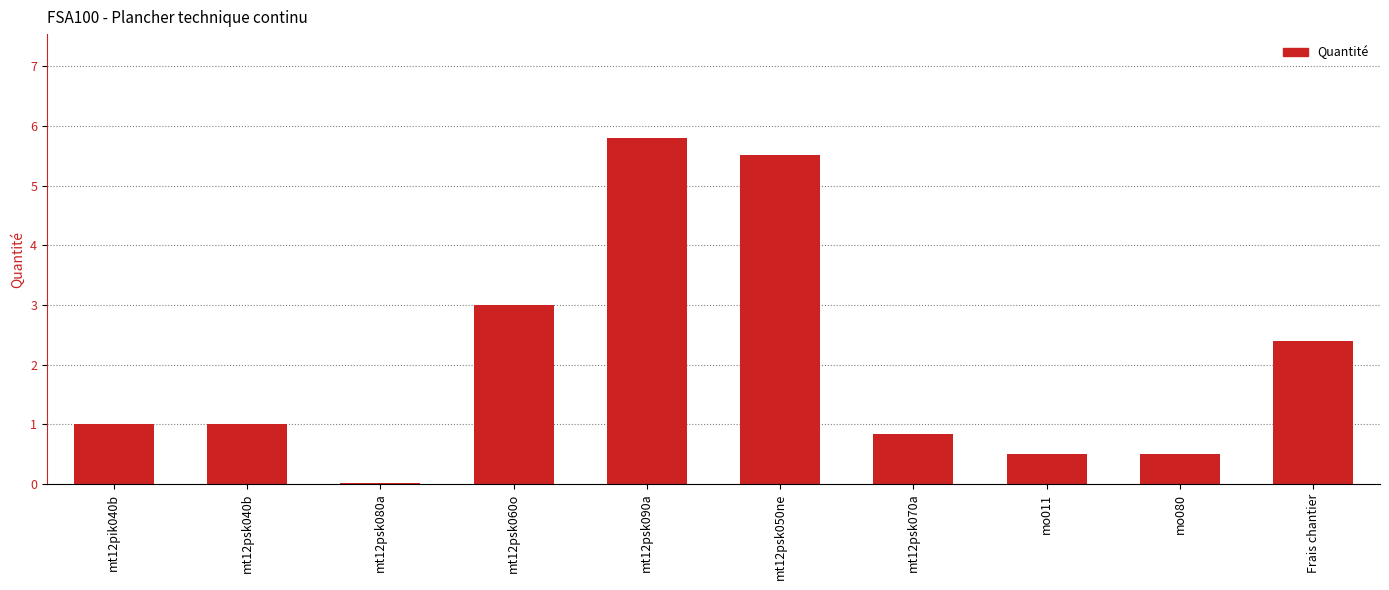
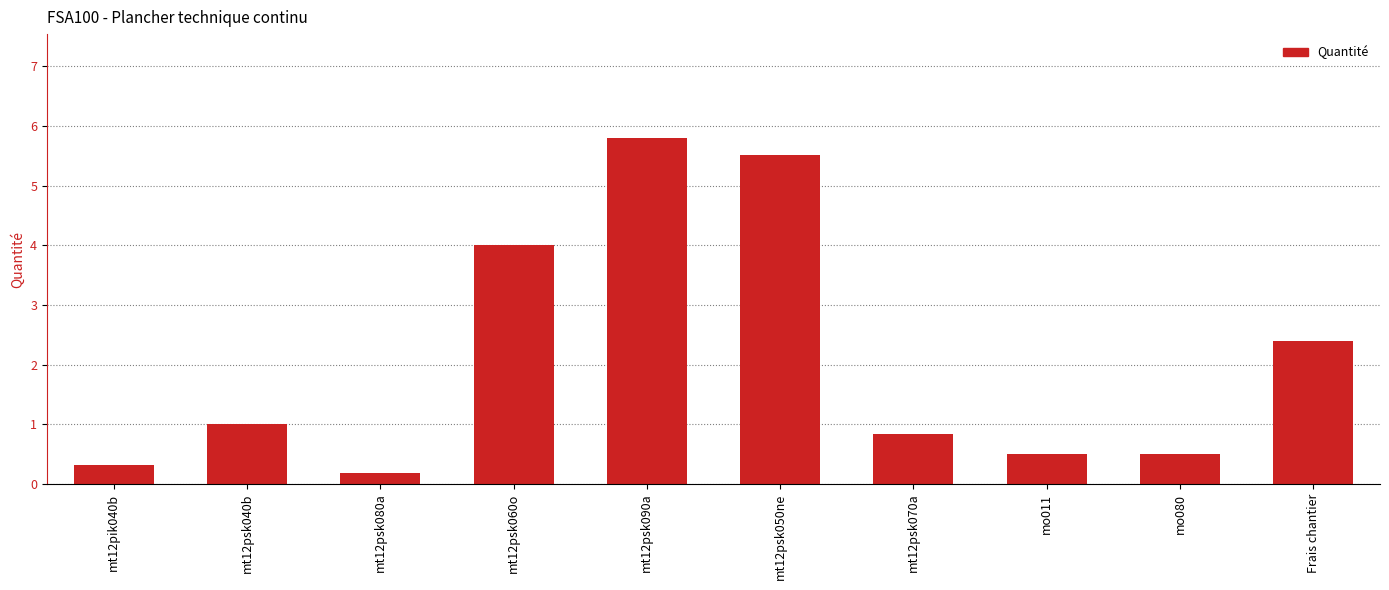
  {
-   "mt12pik040b": 1.0,
+   "mt12pik040b": 0.3,
    "mt12psk040b": 1.0,
-   "mt12psk080a": 0.0,
-   "mt12psk060o": 3,
+   "mt12psk080a": 0.2,
+   "mt12psk060o": 4,
    "mt12psk090a": 5.8,
    "mt12psk050ne": 5.5,
    "mt12psk070a": 0.8,
    "mo011": 0.5,
    "mo080": 0.5,
    "Frais chantier": 2.4
  }
